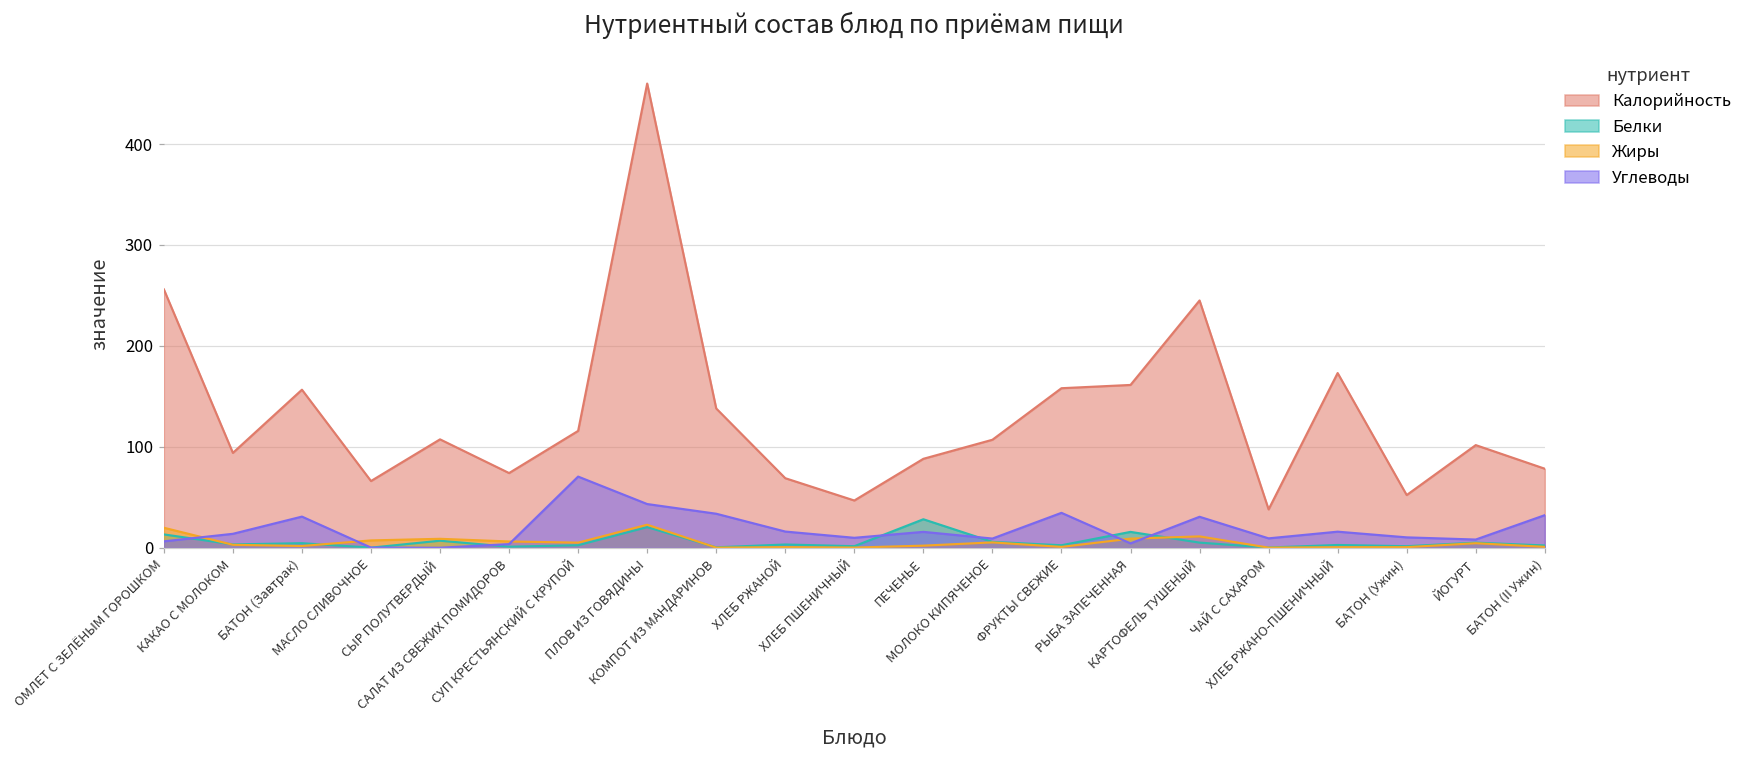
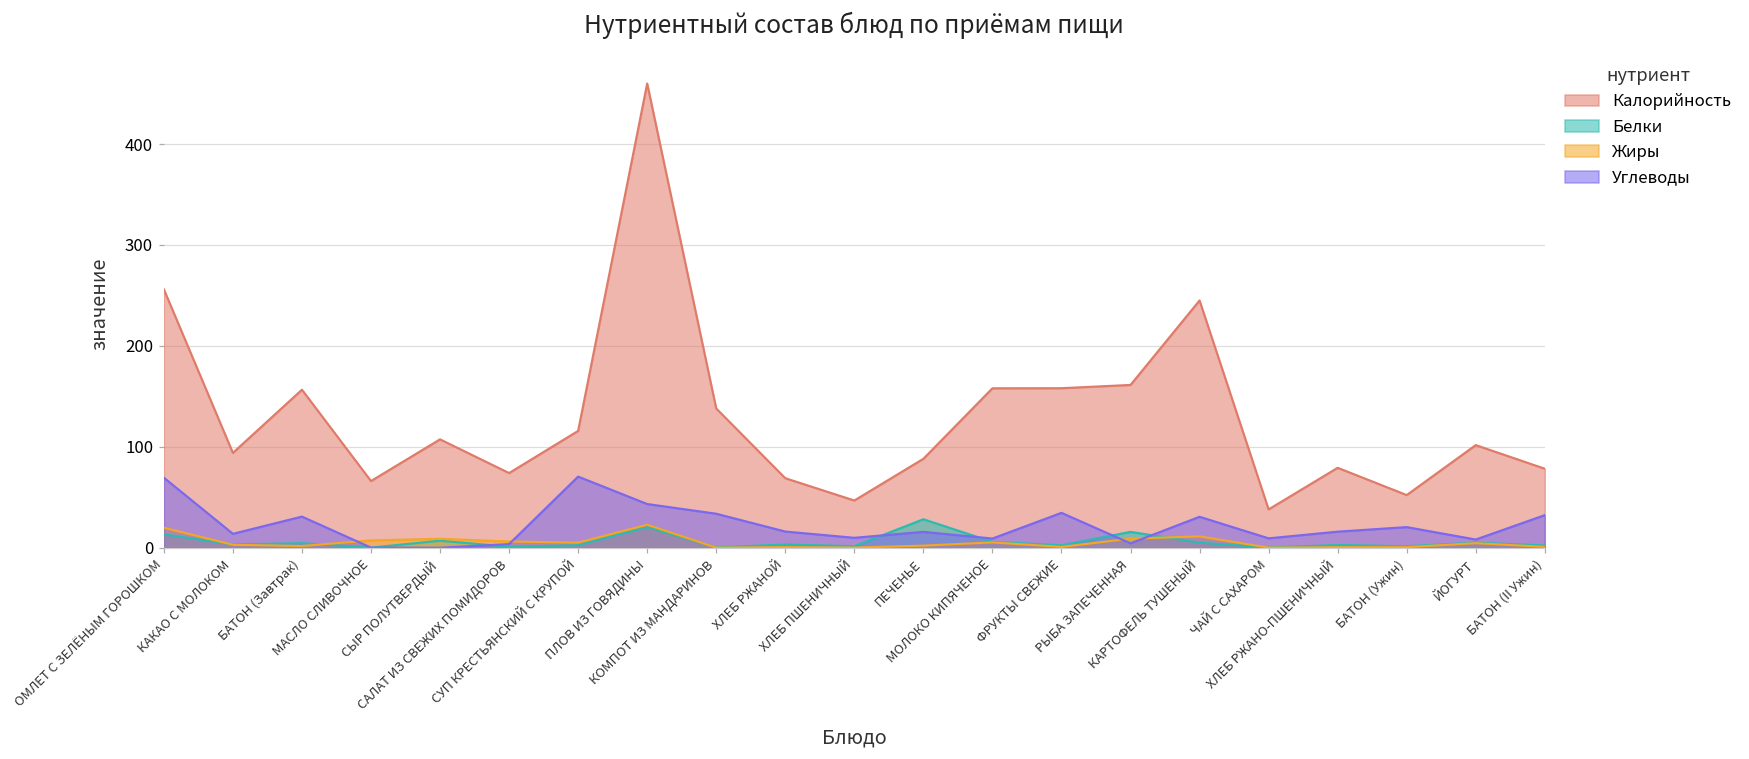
  {
    "Калорийность": {
      "ОМЛЕТ С ЗЕЛЁНЫМ ГОРОШКОМ": 260,
      "КАКАО С МОЛОКОМ": 90,
      "БАТОН (Завтрак)": 160,
      "МАСЛО СЛИВОЧНОЕ": 70,
      "СЫР ПОЛУТВЕРДЫЙ": 110,
      "САЛАТ ИЗ СВЕЖИХ ПОМИДОРОВ": 70,
      "СУП КРЕСТЬЯНСКИЙ С КРУПОЙ": 120,
      "ПЛОВ ИЗ ГОВЯДИНЫ": 460,
      "КОМПОТ ИЗ МАНДАРИНОВ": 140,
      "ХЛЕБ РЖАНОЙ": 70,
      "ХЛЕБ ПШЕНИЧНЫЙ": 50,
      "ПЕЧЕНЬЕ": 90,
-     "МОЛОКО КИПЯЧЕНОЕ": 110,
+     "МОЛОКО КИПЯЧЕНОЕ": 160,
      "ФРУКТЫ СВЕЖИЕ": 160,
      "РЫБА ЗАПЕЧЕННАЯ": 160,
      "КАРТОФЕЛЬ ТУШЕНЫЙ": 250,
      "ЧАЙ С САХАРОМ": 40,
-     "ХЛЕБ РЖАНО-ПШЕНИЧНЫЙ": 170,
+     "ХЛЕБ РЖАНО-ПШЕНИЧНЫЙ": 80,
      "БАТОН (Ужин)": 50,
      "ЙОГУРТ": 100,
      "БАТОН (II Ужин)": 80
    },
    "Белки": {
      "ОМЛЕТ С ЗЕЛЁНЫМ ГОРОШКОМ": 10,
      "ПЕЧЕНЬЕ": 30,
      "РЫБА ЗАПЕЧЕННАЯ": 20,
      "КАРТОФЕЛЬ ТУШЕНЫЙ": 10
    },
    "Жиры": {
      "ОМЛЕТ С ЗЕЛЁНЫМ ГОРОШКОМ": 20,
      "МАСЛО СЛИВОЧНОЕ": 10,
      "ПЕЧЕНЬЕ": 0,
      "РЫБА ЗАПЕЧЕННАЯ": 10,
      "КАРТОФЕЛЬ ТУШЕНЫЙ": 10
    },
    "Углеводы": {
-     "ОМЛЕТ С ЗЕЛЁНЫМ ГОРОШКОМ": 10,
+     "ОМЛЕТ С ЗЕЛЁНЫМ ГОРОШКОМ": 70,
      "КАКАО С МОЛОКОМ": 10,
      "БАТОН (Завтрак)": 30,
      "СЫР ПОЛУТВЕРДЫЙ": 0,
      "СУП КРЕСТЬЯНСКИЙ С КРУПОЙ": 70,
      "ПЛОВ ИЗ ГОВЯДИНЫ": 40,
      "КОМПОТ ИЗ МАНДАРИНОВ": 30,
      "ХЛЕБ РЖАНОЙ": 20,
      "ХЛЕБ ПШЕНИЧНЫЙ": 10,
      "ПЕЧЕНЬЕ": 20,
      "МОЛОКО КИПЯЧЕНОЕ": 10,
      "ФРУКТЫ СВЕЖИЕ": 30,
      "РЫБА ЗАПЕЧЕННАЯ": 0,
      "КАРТОФЕЛЬ ТУШЕНЫЙ": 30,
      "ЧАЙ С САХАРОМ": 10,
      "ХЛЕБ РЖАНО-ПШЕНИЧНЫЙ": 20,
-     "БАТОН (Ужин)": 10,
+     "БАТОН (Ужин)": 20,
      "ЙОГУРТ": 10,
      "БАТОН (II Ужин)": 30
    }
  }
